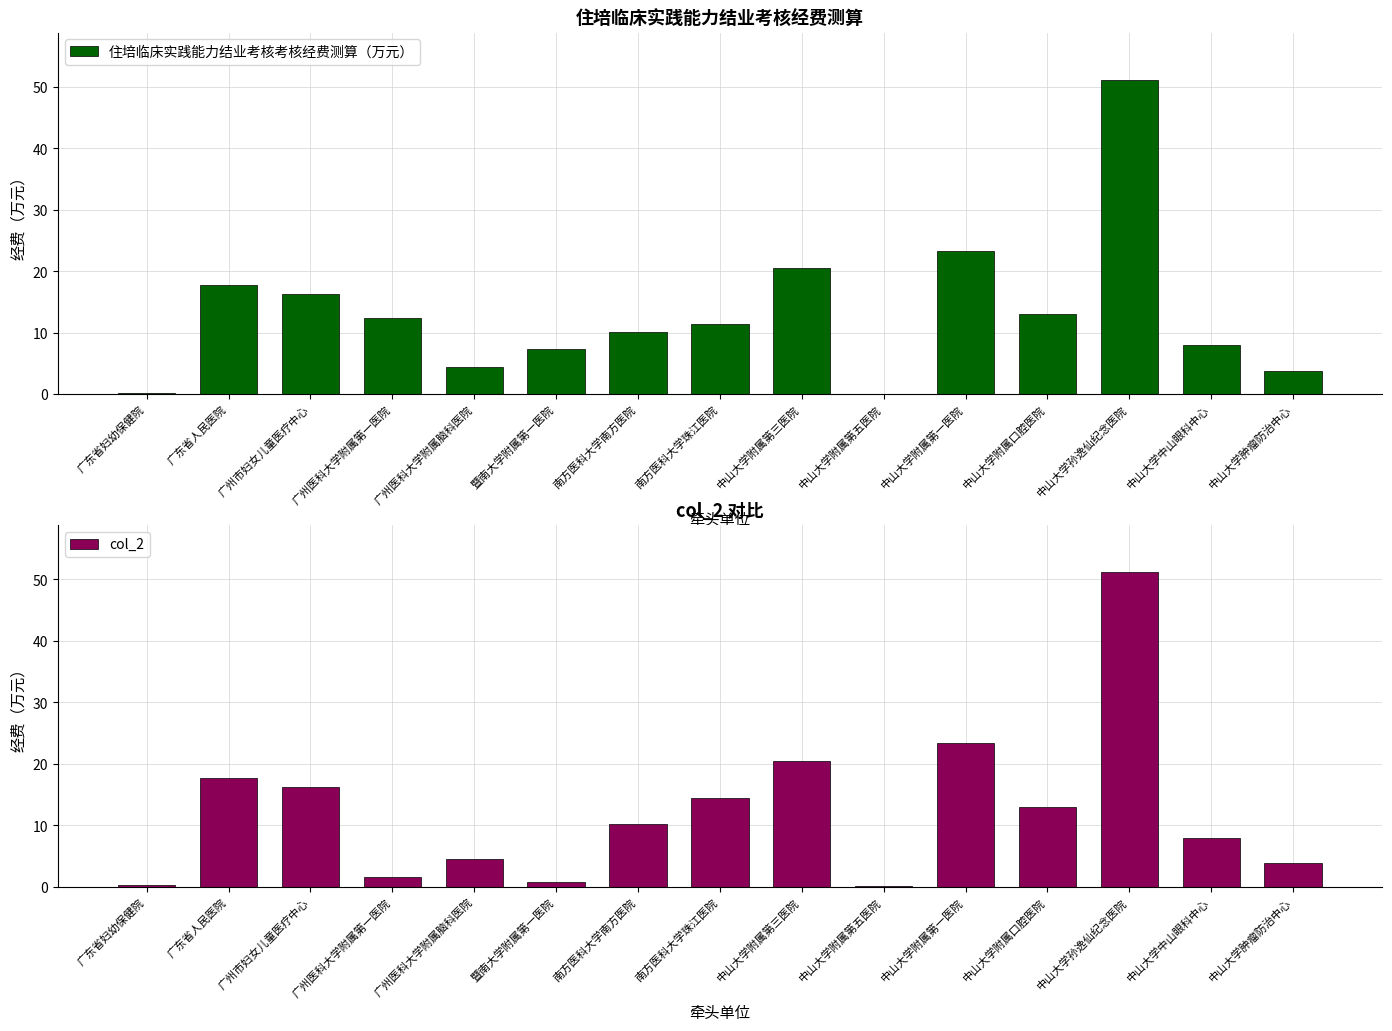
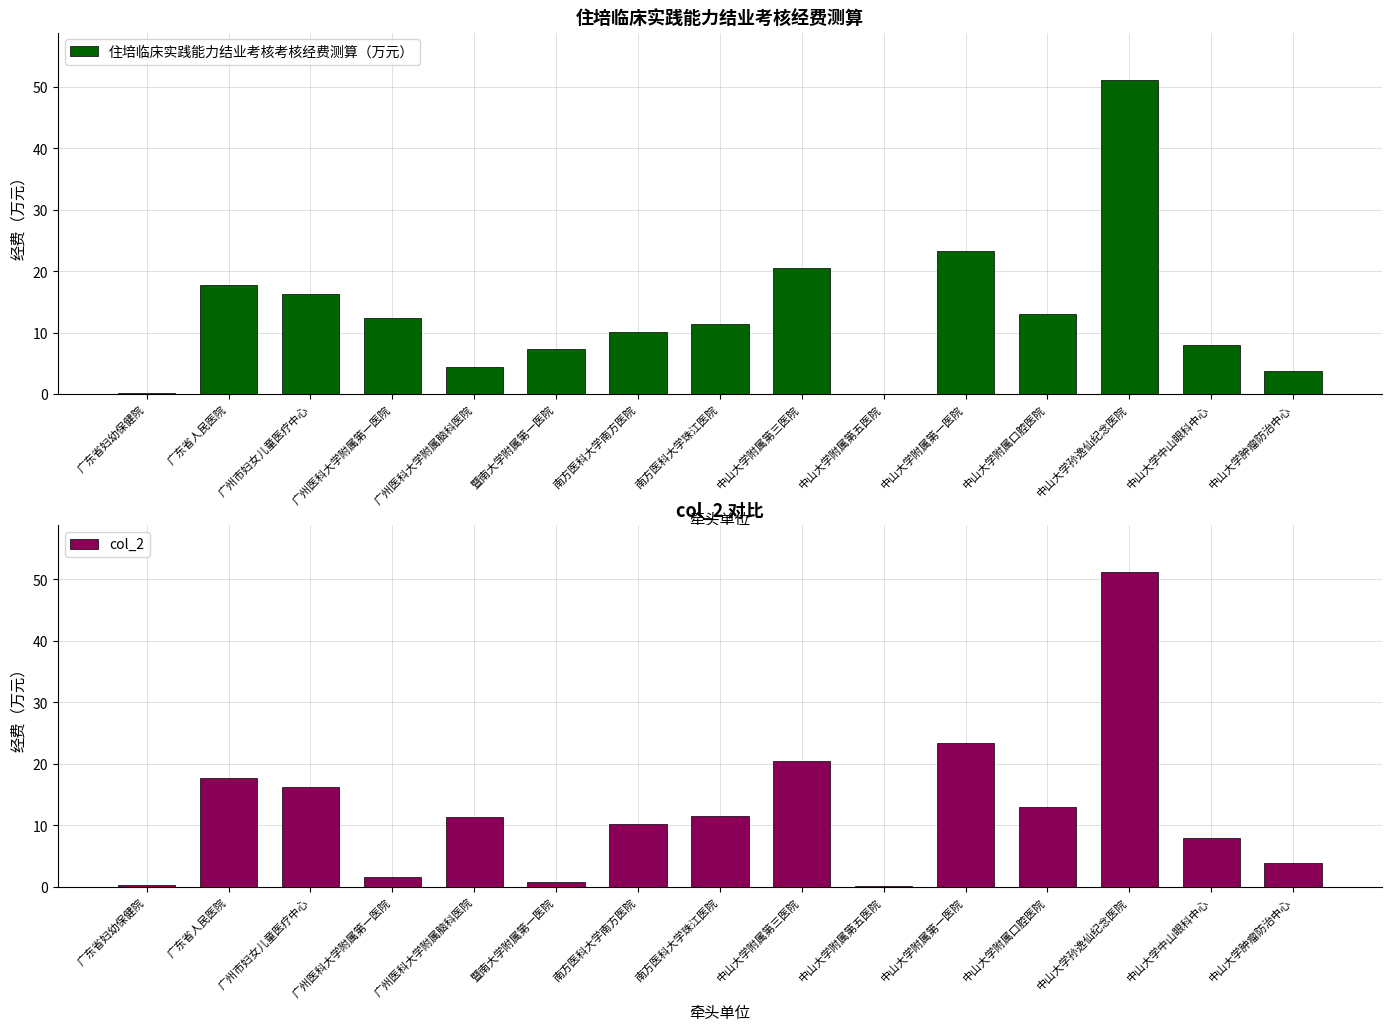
  {
    "住培临床实践能力结业考核经费测算": {
      "广东省人民医院": 18,
      "广州市妇女儿童医疗中心": 16,
      "广州医科大学附属第一医院": 12,
      "广州医科大学附属脑科医院": 4,
      "暨南大学附属第一医院": 7,
      "南方医科大学南方医院": 10,
      "南方医科大学珠江医院": 11,
      "中山大学附属第三医院": 21,
      "中山大学附属第一医院": 23,
      "中山大学附属口腔医院": 13,
      "中山大学孙逸仙纪念医院": 51,
      "中山大学中山眼科中心": 8,
      "中山大学肿瘤防治中心": 4
    },
    "col_2 对比": {
      "广东省人民医院": 18,
      "广州市妇女儿童医疗中心": 16,
      "广州医科大学附属第一医院": 2,
-     "广州医科大学附属脑科医院": 4,
+     "广州医科大学附属脑科医院": 11,
      "暨南大学附属第一医院": 1,
      "南方医科大学南方医院": 10,
-     "南方医科大学珠江医院": 14,
+     "南方医科大学珠江医院": 11,
      "中山大学附属第三医院": 21,
      "中山大学附属第一医院": 23,
      "中山大学附属口腔医院": 13,
      "中山大学孙逸仙纪念医院": 51,
      "中山大学中山眼科中心": 8,
      "中山大学肿瘤防治中心": 4
    }
  }
